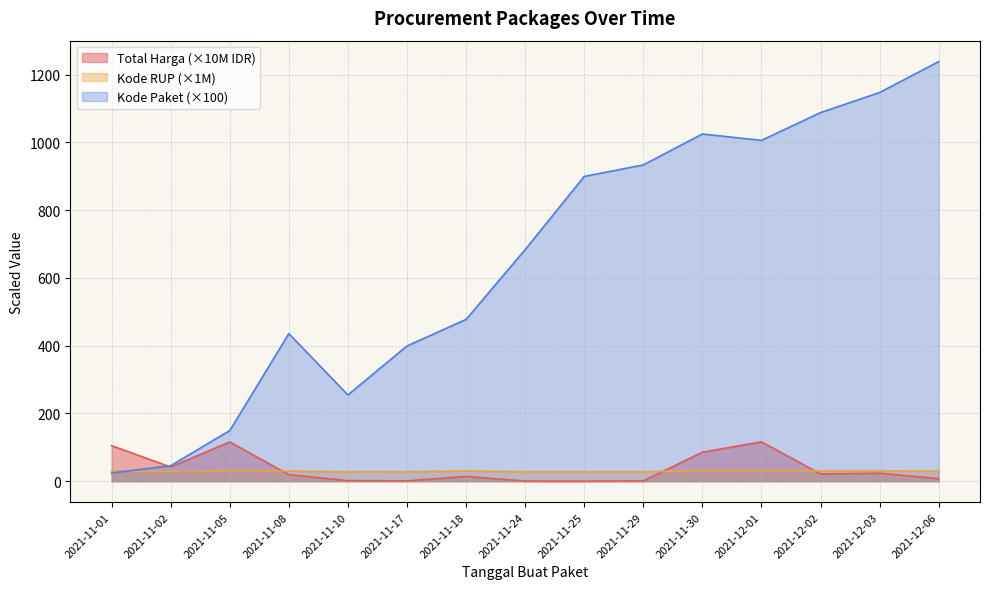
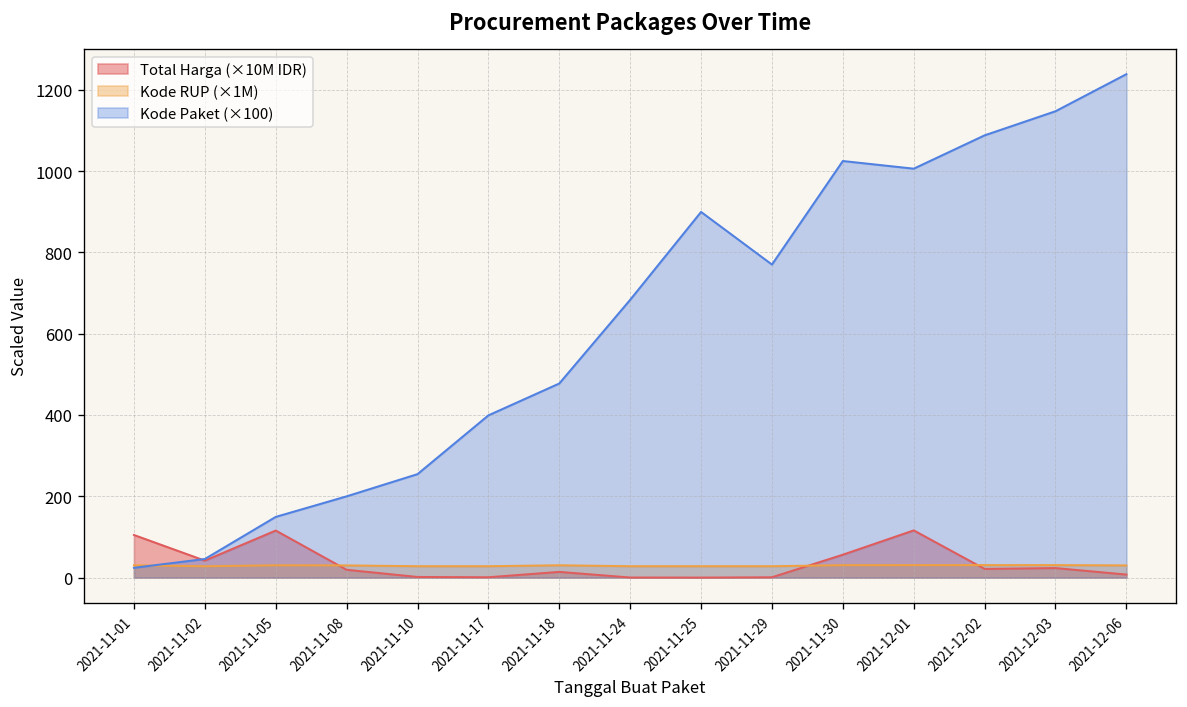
  {
    "Total Harga (×10M IDR)": {
      "2021-11-01": 100,
      "2021-11-05": 120,
      "2021-11-08": 20,
      "2021-11-10": 0,
      "2021-11-17": 0,
      "2021-11-18": 10,
      "2021-11-24": 0,
      "2021-11-25": 0,
      "2021-11-29": 0,
-     "2021-11-30": 90,
+     "2021-11-30": 60,
      "2021-12-01": 120,
      "2021-12-02": 20,
      "2021-12-06": 10
    },
    "Kode RUP (×1M)": {
      "2021-11-02": 30,
      "2021-11-05": 30,
      "2021-11-08": 30,
      "2021-11-10": 30,
      "2021-11-17": 30,
      "2021-11-18": 30,
      "2021-11-24": 30,
      "2021-11-25": 30,
      "2021-11-29": 30,
      "2021-11-30": 30,
      "2021-12-01": 30,
      "2021-12-02": 30,
      "2021-12-06": 30
    },
    "Kode Paket (×100)": {
      "2021-11-05": 150,
-     "2021-11-08": 440,
+     "2021-11-08": 200,
      "2021-11-10": 250,
      "2021-11-17": 400,
      "2021-11-18": 480,
      "2021-11-24": 680,
      "2021-11-25": 900,
-     "2021-11-29": 930,
+     "2021-11-29": 770,
      "2021-11-30": 1020,
      "2021-12-01": 1010,
      "2021-12-02": 1090,
      "2021-12-03": 1150,
      "2021-12-06": 1240
    }
  }
